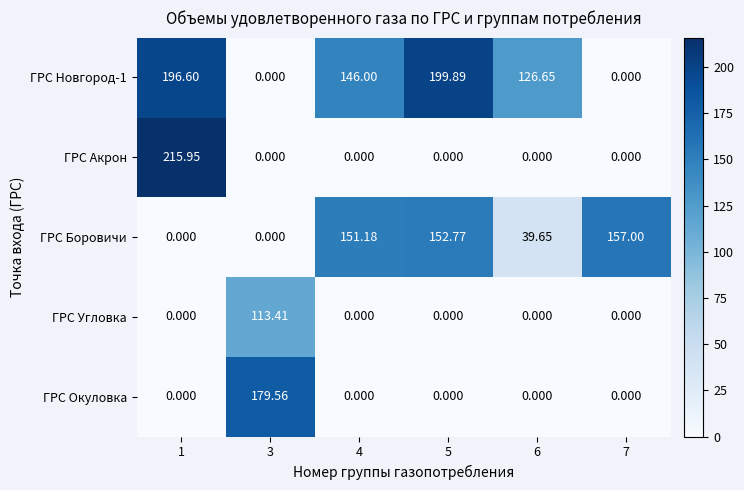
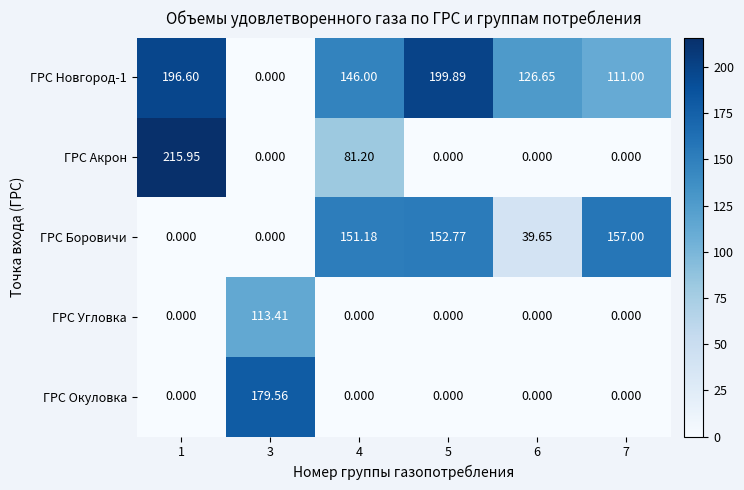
  {
    "ГРС Новгород-1": {
      "1": 196.60,
      "3": 0.000,
      "4": 146.00,
      "5": 199.89,
      "6": 126.65,
-     "7": 0.000
+     "7": 111.00
    },
    "ГРС Акрон": {
      "1": 215.95,
      "3": 0.000,
-     "4": 0.000,
+     "4": 81.20,
      "5": 0.000,
      "6": 0.000,
      "7": 0.000
    },
    "ГРС Боровичи": {
      "1": 0.000,
      "3": 0.000,
      "4": 151.18,
      "5": 152.77,
      "6": 39.65,
      "7": 157.00
    },
    "ГРС Угловка": {
      "1": 0.000,
      "3": 113.41,
      "4": 0.000,
      "5": 0.000,
      "6": 0.000,
      "7": 0.000
    },
    "ГРС Окуловка": {
      "1": 0.000,
      "3": 179.56,
      "4": 0.000,
      "5": 0.000,
      "6": 0.000,
      "7": 0.000
    }
  }
